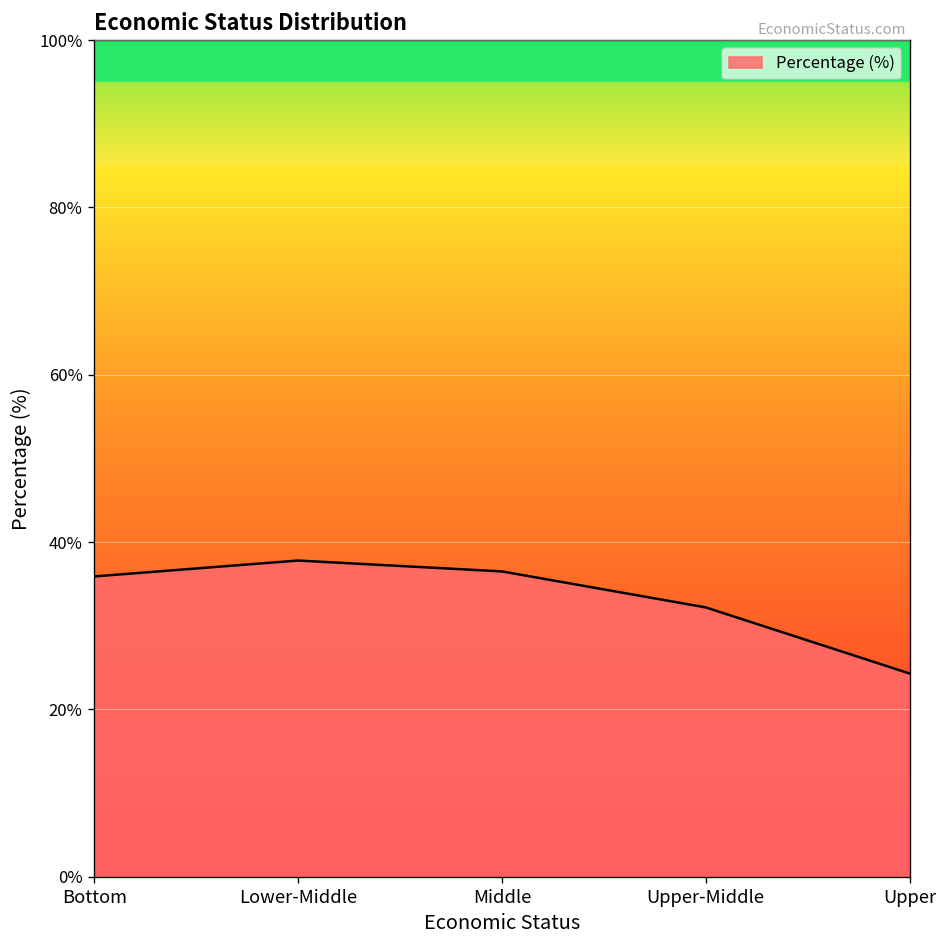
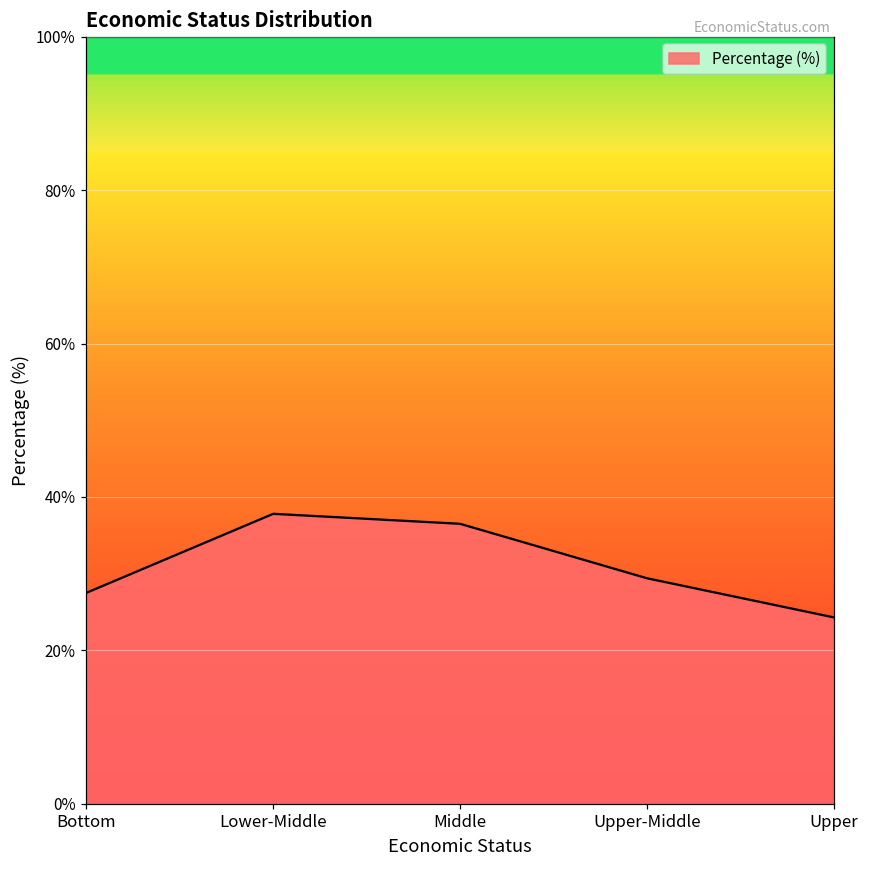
  {
-   "Bottom": "36%",
+   "Bottom": "28%",
    "Lower-Middle": "38%",
    "Middle": "37%",
-   "Upper-Middle": "32%",
+   "Upper-Middle": "29%",
    "Upper": "24%"
  }
